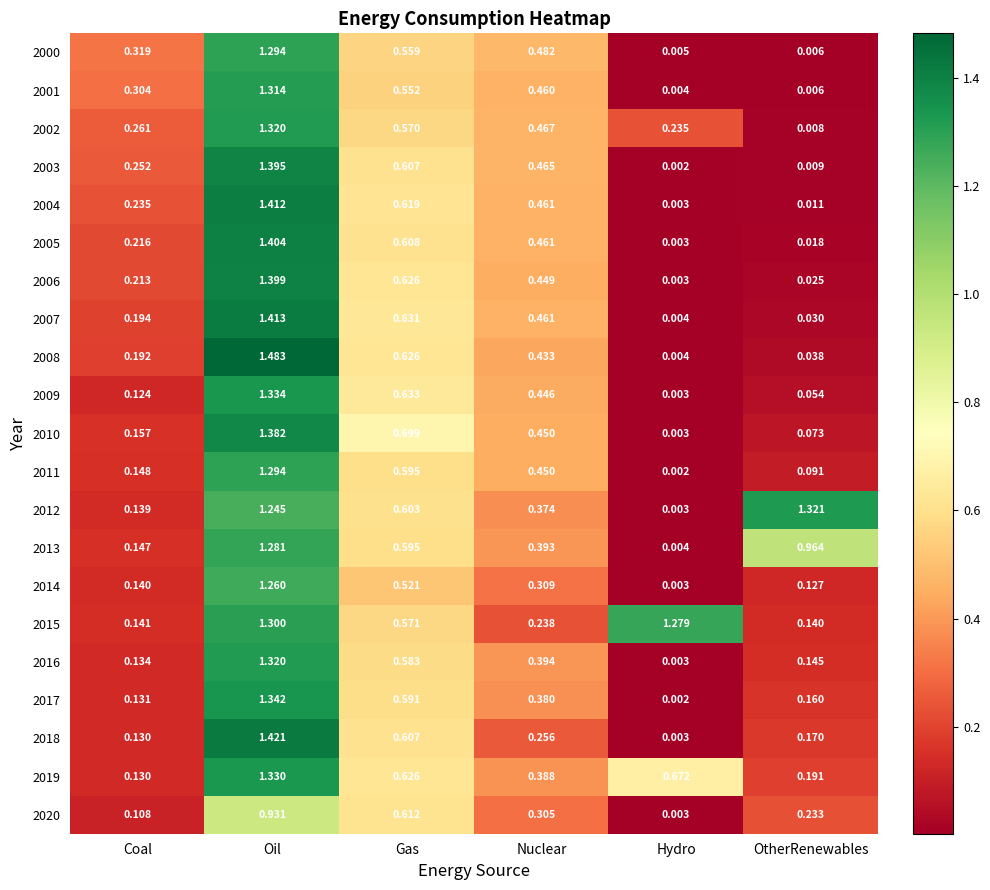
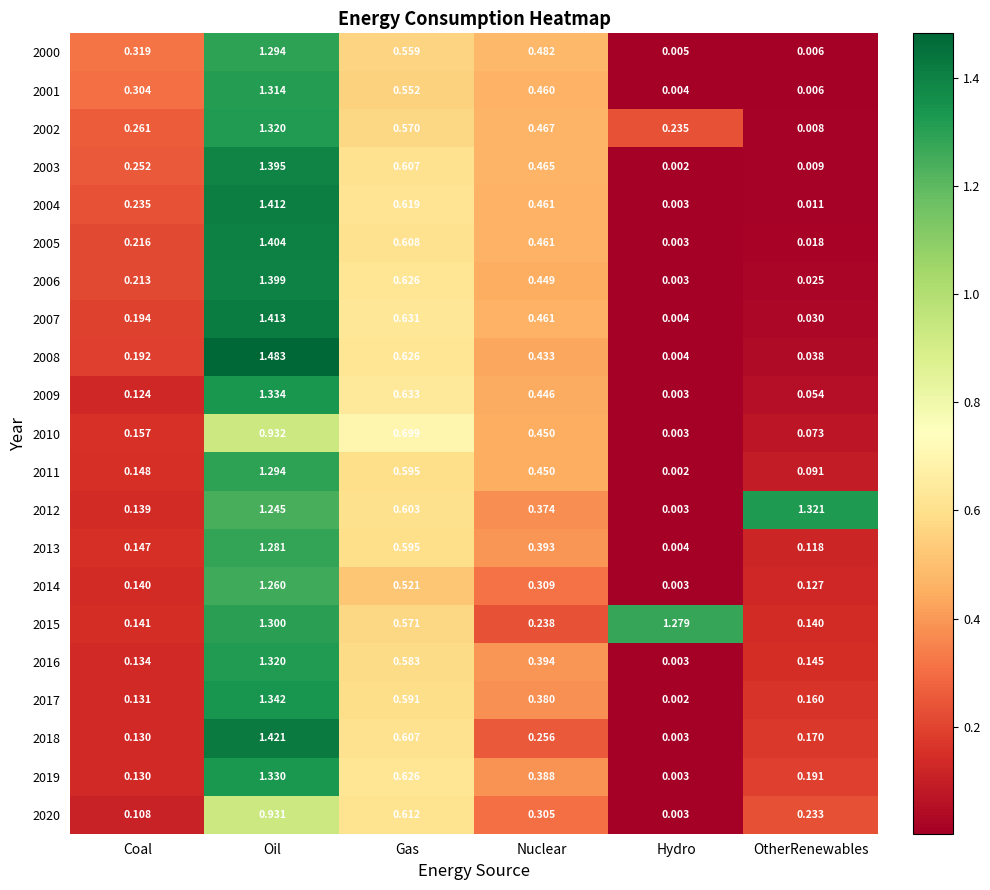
  {
    "2000": {
      "Coal": 0.319,
      "Oil": 1.294,
      "Gas": 0.559,
      "Nuclear": 0.482,
      "Hydro": 0.005,
      "OtherRenewables": 0.006
    },
    "2001": {
      "Coal": 0.304,
      "Oil": 1.314,
      "Gas": 0.552,
      "Nuclear": 0.460,
      "Hydro": 0.004,
      "OtherRenewables": 0.006
    },
    "2002": {
      "Coal": 0.261,
      "Oil": 1.320,
      "Gas": 0.570,
      "Nuclear": 0.467,
      "Hydro": 0.235,
      "OtherRenewables": 0.008
    },
    "2003": {
      "Coal": 0.252,
      "Oil": 1.395,
      "Gas": 0.607,
      "Nuclear": 0.465,
      "Hydro": 0.002,
      "OtherRenewables": 0.009
    },
    "2004": {
      "Coal": 0.235,
      "Oil": 1.412,
      "Gas": 0.619,
      "Nuclear": 0.461,
      "Hydro": 0.003,
      "OtherRenewables": 0.011
    },
    "2005": {
      "Coal": 0.216,
      "Oil": 1.404,
      "Gas": 0.608,
      "Nuclear": 0.461,
      "Hydro": 0.003,
      "OtherRenewables": 0.018
    },
    "2006": {
      "Coal": 0.213,
      "Oil": 1.399,
      "Gas": 0.626,
      "Nuclear": 0.449,
      "Hydro": 0.003,
      "OtherRenewables": 0.025
    },
    "2007": {
      "Coal": 0.194,
      "Oil": 1.413,
      "Gas": 0.631,
      "Nuclear": 0.461,
      "Hydro": 0.004,
      "OtherRenewables": 0.030
    },
    "2008": {
      "Coal": 0.192,
      "Oil": 1.483,
      "Gas": 0.626,
      "Nuclear": 0.433,
      "Hydro": 0.004,
      "OtherRenewables": 0.038
    },
    "2009": {
      "Coal": 0.124,
      "Oil": 1.334,
      "Gas": 0.633,
      "Nuclear": 0.446,
      "Hydro": 0.003,
      "OtherRenewables": 0.054
    },
    "2010": {
      "Coal": 0.157,
-     "Oil": 1.382,
+     "Oil": 0.932,
      "Gas": 0.699,
      "Nuclear": 0.450,
      "Hydro": 0.003,
      "OtherRenewables": 0.073
    },
    "2011": {
      "Coal": 0.148,
      "Oil": 1.294,
      "Gas": 0.595,
      "Nuclear": 0.450,
      "Hydro": 0.002,
      "OtherRenewables": 0.091
    },
    "2012": {
      "Coal": 0.139,
      "Oil": 1.245,
      "Gas": 0.603,
      "Nuclear": 0.374,
      "Hydro": 0.003,
      "OtherRenewables": 1.321
    },
    "2013": {
      "Coal": 0.147,
      "Oil": 1.281,
      "Gas": 0.595,
      "Nuclear": 0.393,
      "Hydro": 0.004,
-     "OtherRenewables": 0.964
+     "OtherRenewables": 0.118
    },
    "2014": {
      "Coal": 0.140,
      "Oil": 1.260,
      "Gas": 0.521,
      "Nuclear": 0.309,
      "Hydro": 0.003,
      "OtherRenewables": 0.127
    },
    "2015": {
      "Coal": 0.141,
      "Oil": 1.300,
      "Gas": 0.571,
      "Nuclear": 0.238,
      "Hydro": 1.279,
      "OtherRenewables": 0.140
    },
    "2016": {
      "Coal": 0.134,
      "Oil": 1.320,
      "Gas": 0.583,
      "Nuclear": 0.394,
      "Hydro": 0.003,
      "OtherRenewables": 0.145
    },
    "2017": {
      "Coal": 0.131,
      "Oil": 1.342,
      "Gas": 0.591,
      "Nuclear": 0.380,
      "Hydro": 0.002,
      "OtherRenewables": 0.160
    },
    "2018": {
      "Coal": 0.130,
      "Oil": 1.421,
      "Gas": 0.607,
      "Nuclear": 0.256,
      "Hydro": 0.003,
      "OtherRenewables": 0.170
    },
    "2019": {
      "Coal": 0.130,
      "Oil": 1.330,
      "Gas": 0.626,
      "Nuclear": 0.388,
-     "Hydro": 0.672,
+     "Hydro": 0.003,
      "OtherRenewables": 0.191
    },
    "2020": {
      "Coal": 0.108,
      "Oil": 0.931,
      "Gas": 0.612,
      "Nuclear": 0.305,
      "Hydro": 0.003,
      "OtherRenewables": 0.233
    }
  }
